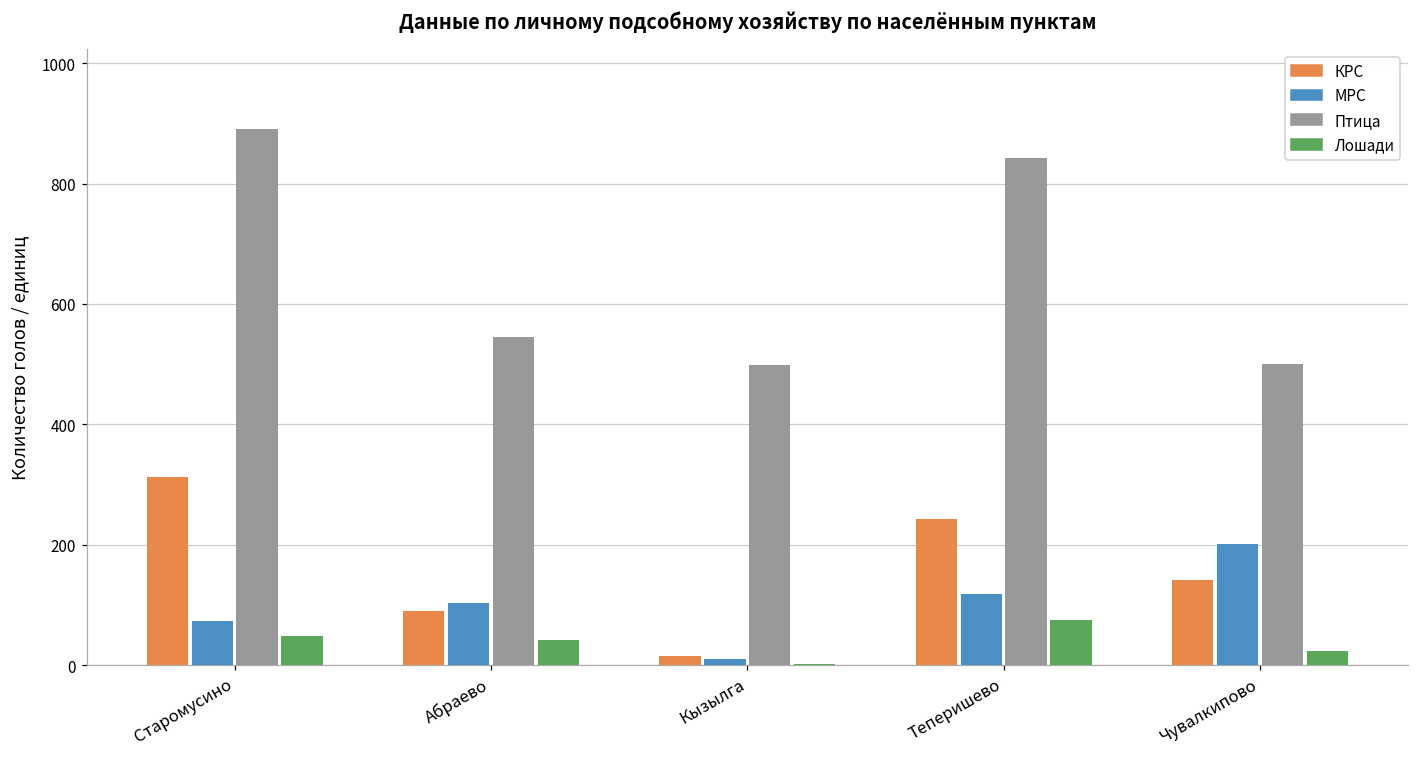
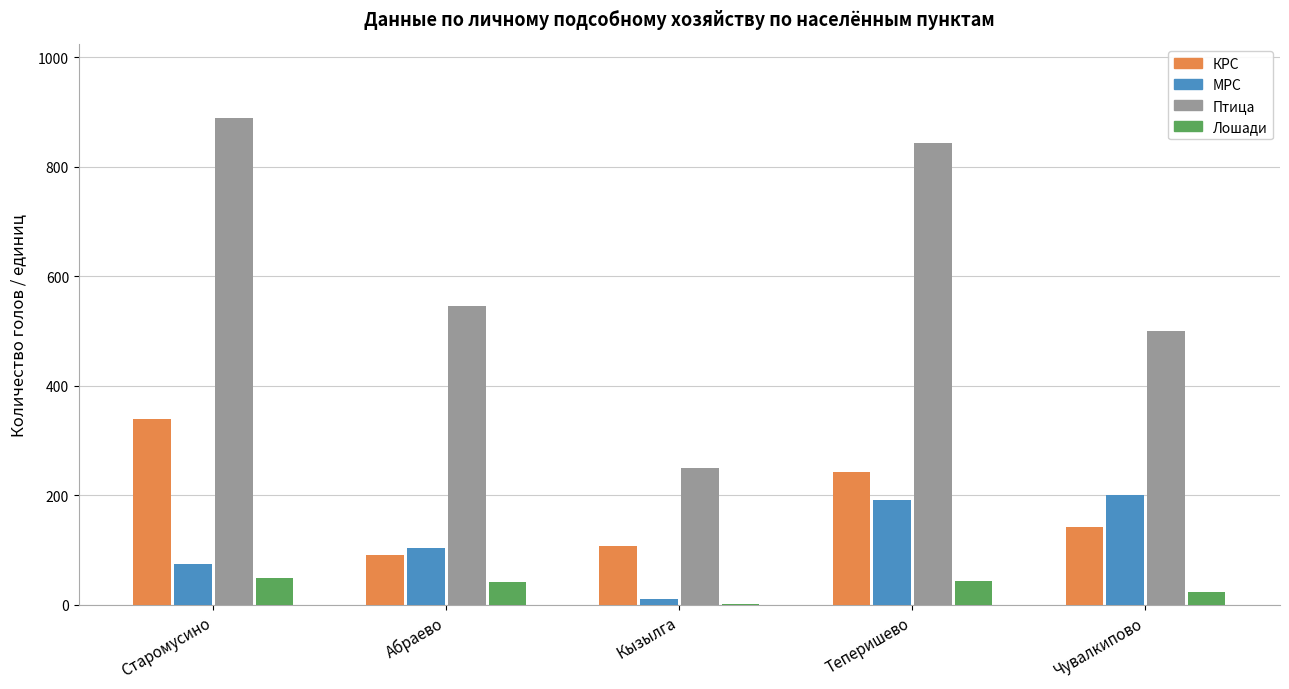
  {
    "КРС": {
-     "Старомусино": 310,
+     "Старомусино": 340,
      "Абраево": 90,
-     "Кызылга": 20,
+     "Кызылга": 110,
      "Теперишево": 240,
      "Чувалкипово": 140
    },
    "МРС": {
      "Старомусино": 70,
      "Абраево": 100,
      "Кызылга": 10,
-     "Теперишево": 120,
+     "Теперишево": 190,
      "Чувалкипово": 200
    },
    "Птица": {
      "Старомусино": 890,
      "Абраево": 550,
-     "Кызылга": 500,
+     "Кызылга": 250,
      "Теперишево": 840,
      "Чувалкипово": 500
    },
    "Лошади": {
      "Старомусино": 50,
      "Абраево": 40,
-     "Теперишево": 80,
+     "Теперишево": 40,
      "Чувалкипово": 20
    }
  }
